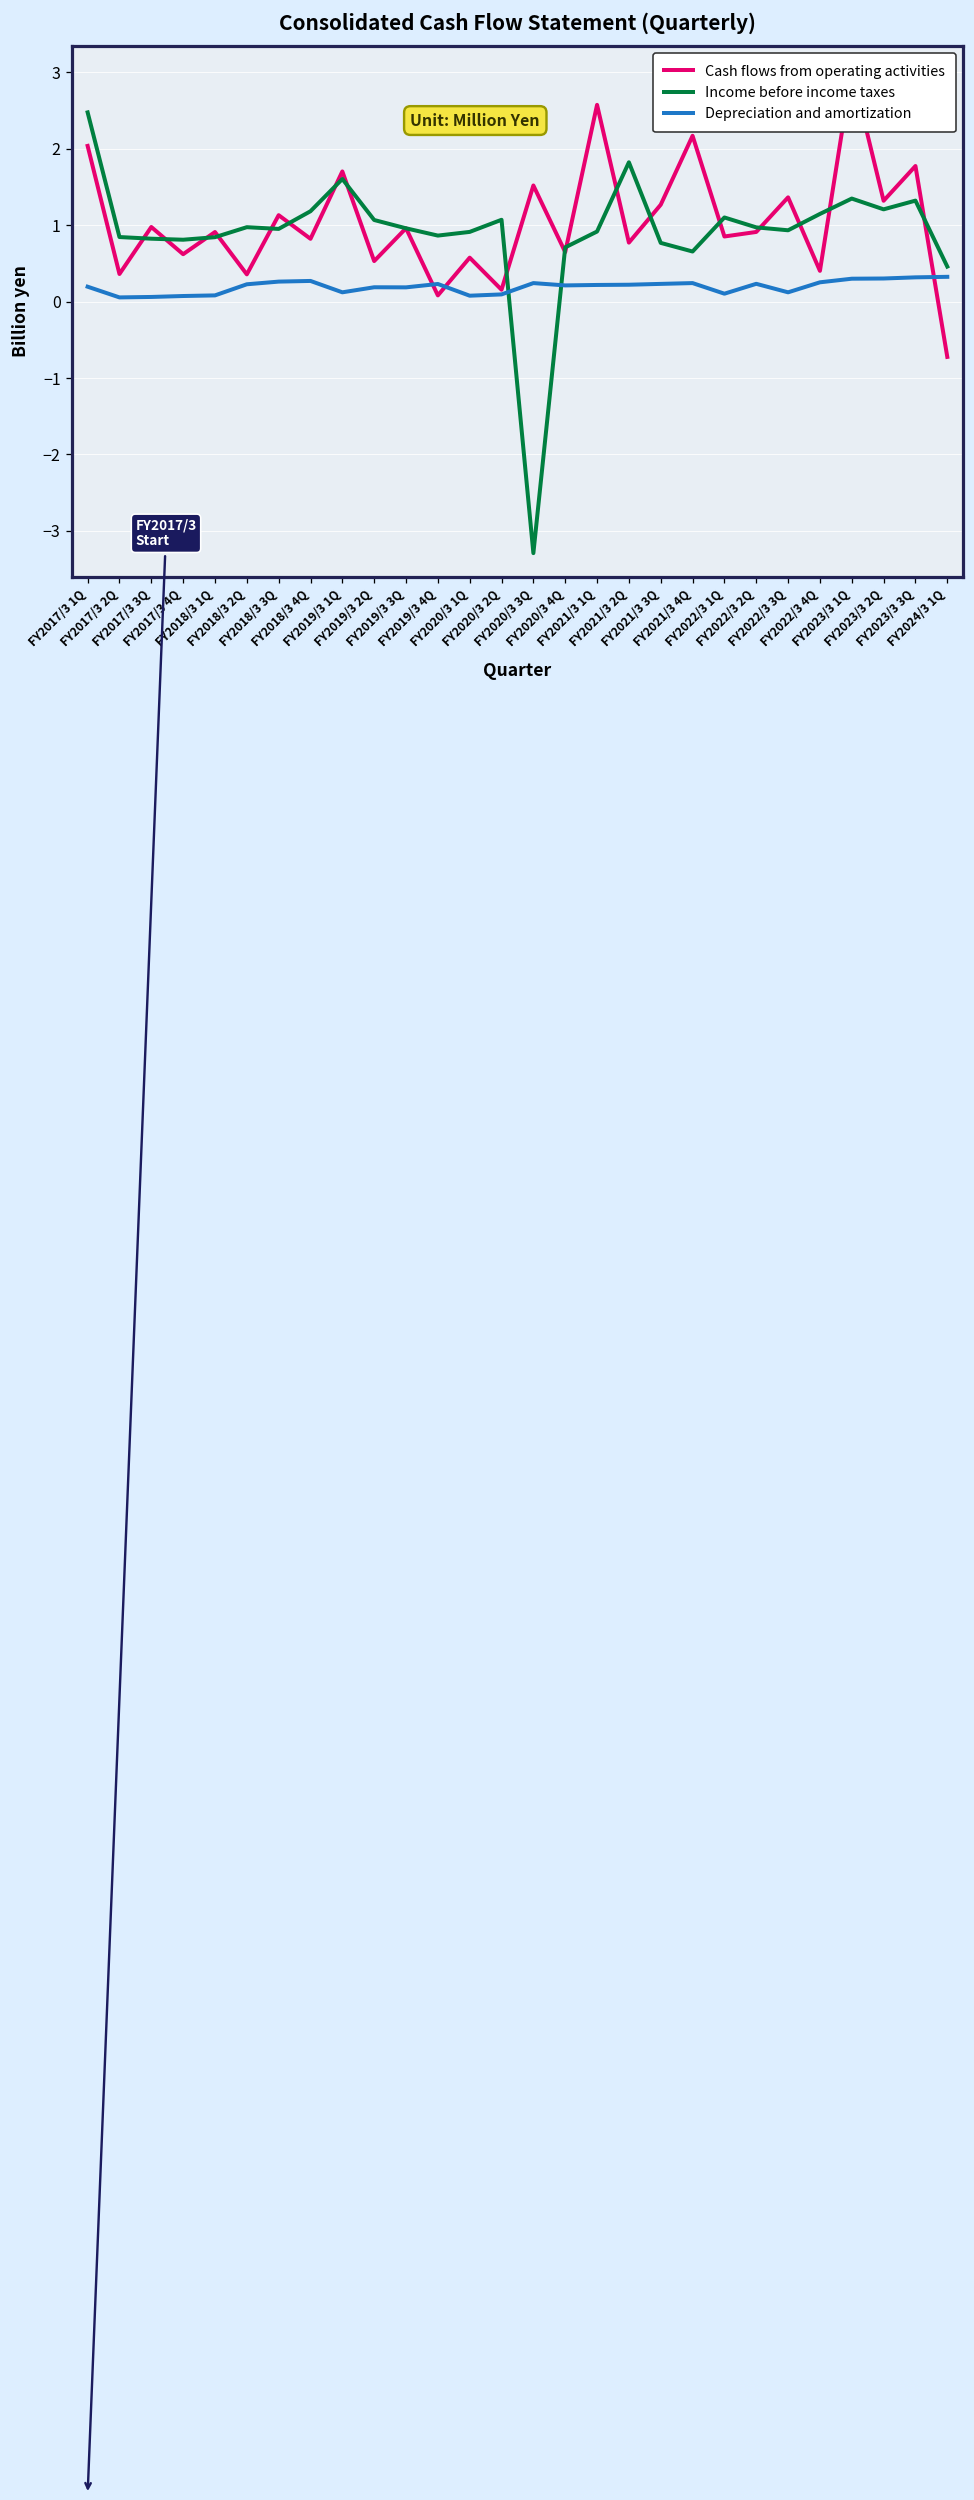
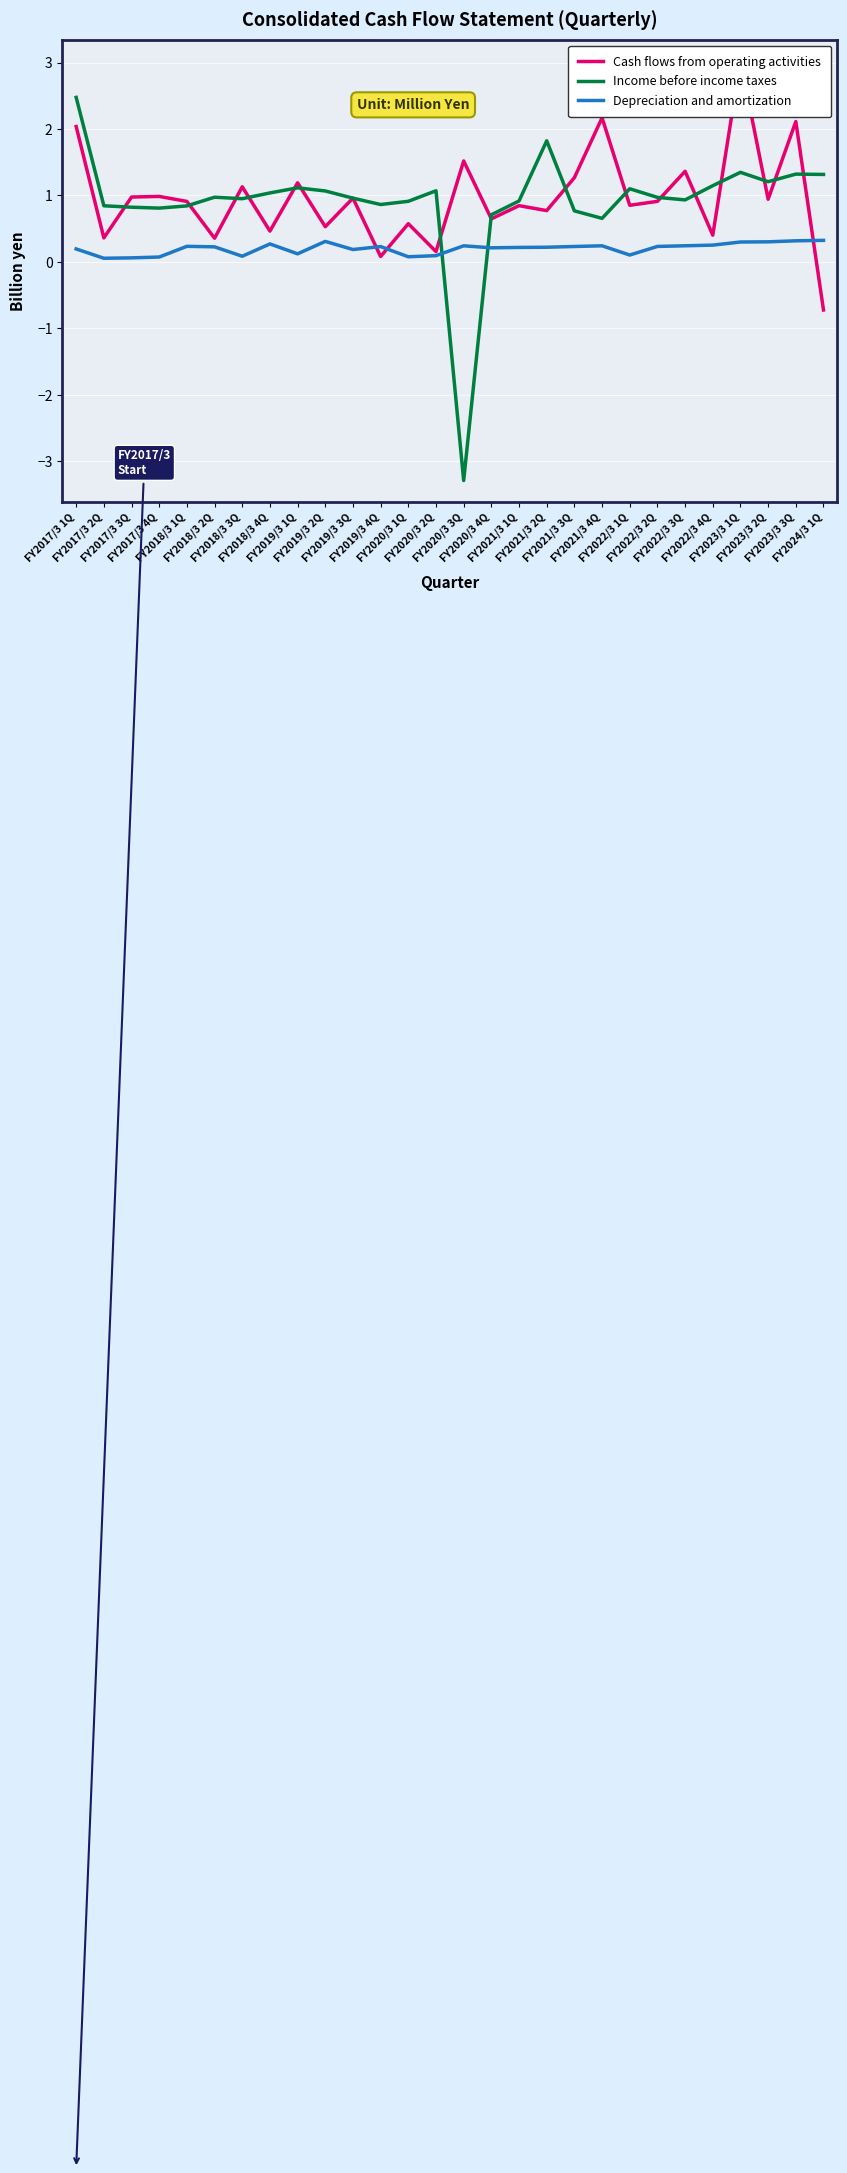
  {
    "Cash flows from operating activities": {
      "FY2017/3 1Q": 2.0,
      "FY2017/3 2Q": 0.4,
      "FY2017/3 3Q": 1.0,
-     "FY2017/3 4Q": 0.6,
+     "FY2017/3 4Q": 1.0,
      "FY2018/3 1Q": 0.9,
      "FY2018/3 2Q": 0.4,
      "FY2018/3 3Q": 1.1,
-     "FY2018/3 4Q": 0.8,
-     "FY2019/3 1Q": 1.7,
+     "FY2018/3 4Q": 0.5,
+     "FY2019/3 1Q": 1.2,
      "FY2019/3 2Q": 0.5,
      "FY2019/3 4Q": 0.1,
      "FY2020/3 1Q": 0.6,
      "FY2020/3 2Q": 0.2,
      "FY2020/3 3Q": 1.5,
      "FY2020/3 4Q": 0.6,
-     "FY2021/3 1Q": 2.6,
+     "FY2021/3 1Q": 0.8,
      "FY2021/3 2Q": 0.8,
      "FY2021/3 3Q": 1.3,
      "FY2021/3 4Q": 2.2,
      "FY2022/3 1Q": 0.9,
      "FY2022/3 2Q": 0.9,
      "FY2022/3 3Q": 1.4,
      "FY2022/3 4Q": 0.4,
-     "FY2023/3 2Q": 1.3,
-     "FY2023/3 3Q": 1.8,
+     "FY2023/3 2Q": 0.9,
+     "FY2023/3 3Q": 2.1,
      "FY2024/3 1Q": -0.7
    },
    "Income before income taxes": {
      "FY2017/3 1Q": 2.5,
      "FY2017/3 2Q": 0.8,
      "FY2017/3 3Q": 0.8,
      "FY2017/3 4Q": 0.8,
      "FY2018/3 1Q": 0.8,
      "FY2018/3 2Q": 1.0,
      "FY2018/3 3Q": 1.0,
-     "FY2018/3 4Q": 1.2,
-     "FY2019/3 1Q": 1.6,
+     "FY2018/3 4Q": 1.0,
+     "FY2019/3 1Q": 1.1,
      "FY2019/3 2Q": 1.1,
      "FY2019/3 4Q": 0.9,
      "FY2020/3 1Q": 0.9,
      "FY2020/3 2Q": 1.1,
      "FY2020/3 3Q": -3.3,
      "FY2020/3 4Q": 0.7,
      "FY2021/3 1Q": 0.9,
      "FY2021/3 2Q": 1.8,
      "FY2021/3 3Q": 0.8,
      "FY2021/3 4Q": 0.7,
      "FY2022/3 1Q": 1.1,
      "FY2022/3 2Q": 1.0,
      "FY2022/3 3Q": 0.9,
      "FY2022/3 4Q": 1.1,
      "FY2023/3 1Q": 1.3,
      "FY2023/3 2Q": 1.2,
      "FY2023/3 3Q": 1.3,
-     "FY2024/3 1Q": 0.5
+     "FY2024/3 1Q": 1.3
    },
    "Depreciation and amortization": {
      "FY2017/3 1Q": 0.2,
      "FY2017/3 2Q": 0.1,
      "FY2017/3 3Q": 0.1,
      "FY2017/3 4Q": 0.1,
-     "FY2018/3 1Q": 0.1,
+     "FY2018/3 1Q": 0.2,
      "FY2018/3 2Q": 0.2,
-     "FY2018/3 3Q": 0.3,
+     "FY2018/3 3Q": 0.1,
      "FY2018/3 4Q": 0.3,
      "FY2019/3 1Q": 0.1,
-     "FY2019/3 2Q": 0.2,
+     "FY2019/3 2Q": 0.3,
      "FY2019/3 3Q": 0.2,
      "FY2019/3 4Q": 0.2,
      "FY2020/3 1Q": 0.1,
      "FY2020/3 2Q": 0.1,
      "FY2020/3 3Q": 0.2,
      "FY2020/3 4Q": 0.2,
      "FY2021/3 1Q": 0.2,
      "FY2021/3 2Q": 0.2,
      "FY2021/3 3Q": 0.2,
      "FY2021/3 4Q": 0.2,
      "FY2022/3 1Q": 0.1,
      "FY2022/3 2Q": 0.2,
-     "FY2022/3 3Q": 0.1,
+     "FY2022/3 3Q": 0.2,
      "FY2022/3 4Q": 0.3,
      "FY2023/3 1Q": 0.3,
      "FY2023/3 2Q": 0.3,
      "FY2023/3 3Q": 0.3,
      "FY2024/3 1Q": 0.3
    }
  }
